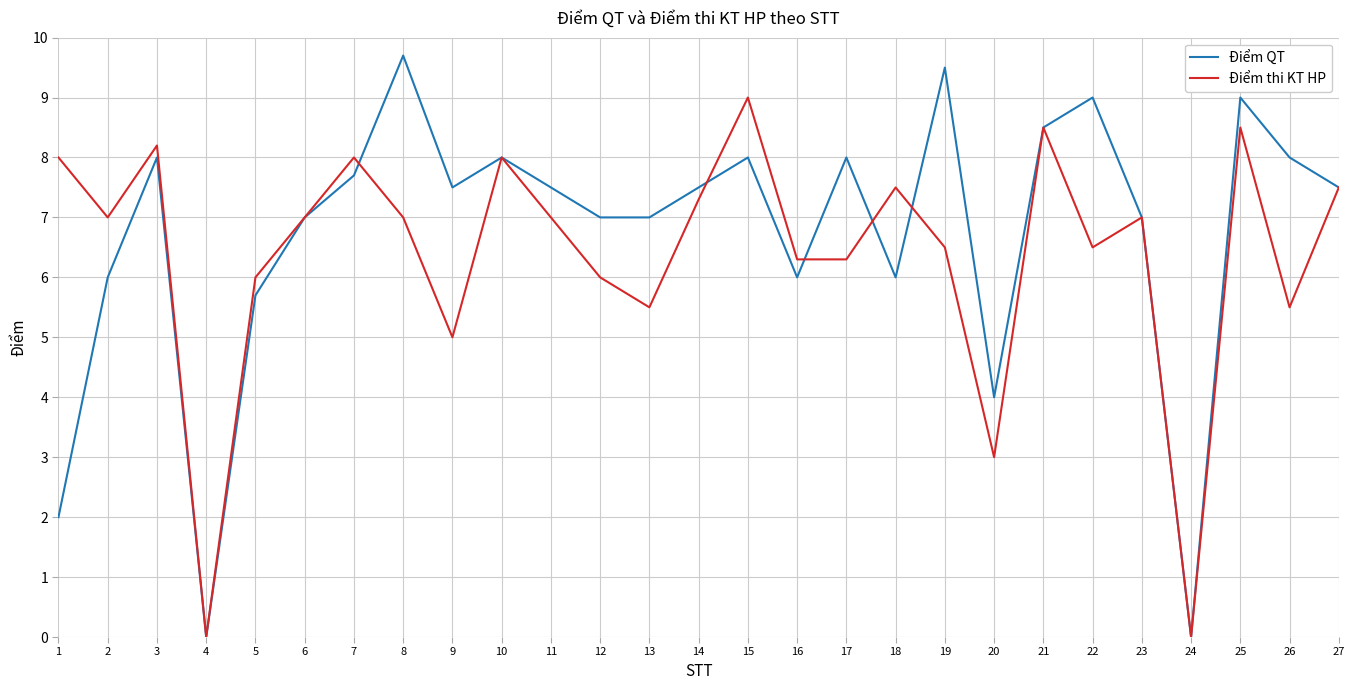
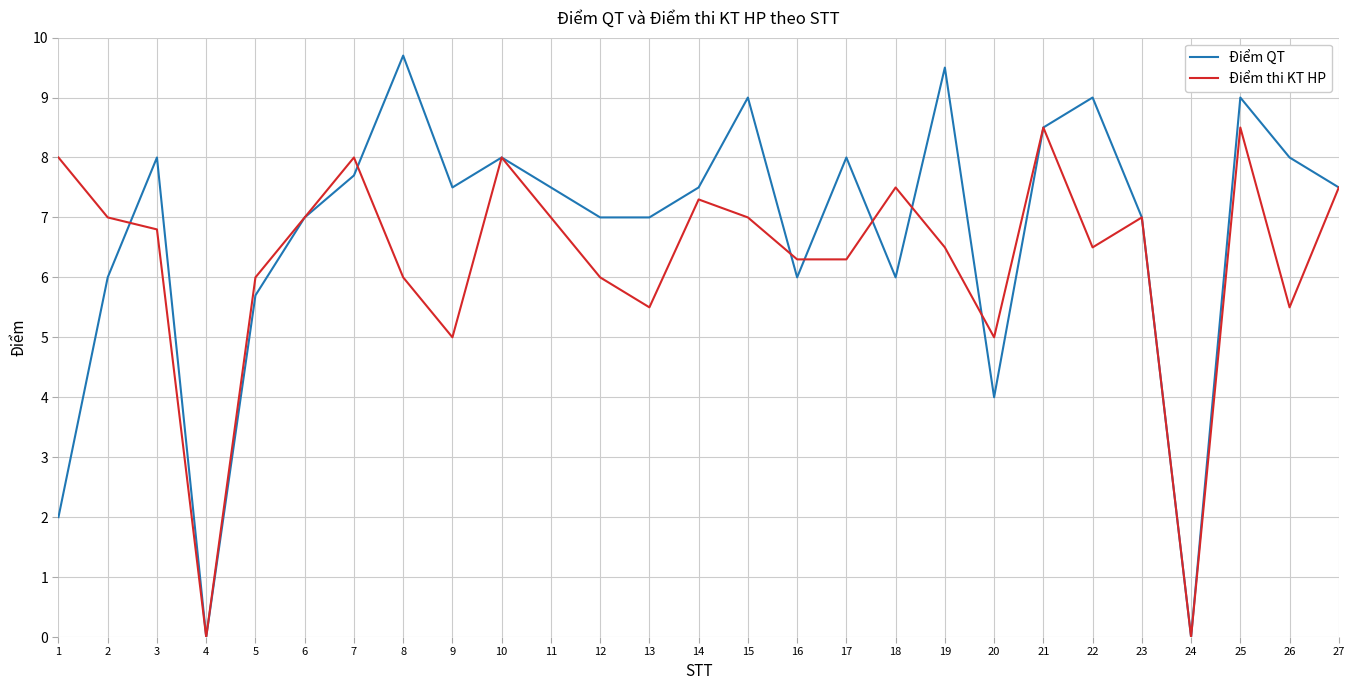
  {
    "Điểm QT": {
      "1": 2,
      "2": 6,
      "3": 8,
      "5": 5.7,
      "7": 7.7,
      "8": 9.7,
      "9": 7.5,
      "11": 7.5,
      "12": 7,
      "13": 7,
      "14": 7.5,
-     "15": 8,
+     "15": 9,
      "16": 6,
      "17": 8,
      "18": 6,
      "19": 9.5,
      "20": 4,
      "22": 9,
      "25": 9,
      "26": 8
    },
    "Điểm thi KT HP": {
      "1": 8.0,
      "2": 7.0,
-     "3": 8.2,
+     "3": 6.8,
      "5": 6.0,
      "7": 8.0,
-     "8": 7,
+     "8": 6,
      "9": 5.0,
      "11": 7.0,
      "12": 6.0,
      "13": 5.5,
      "14": 7.3,
-     "15": 9,
+     "15": 7,
      "16": 6.3,
      "17": 6.3,
      "18": 7.5,
      "19": 6.5,
-     "20": 3,
+     "20": 5,
      "22": 6.5,
      "25": 8.5,
      "26": 5.5
    }
  }
